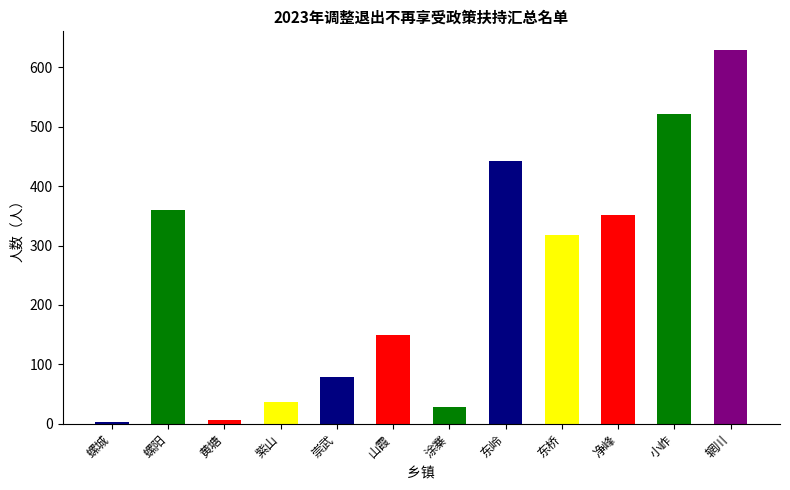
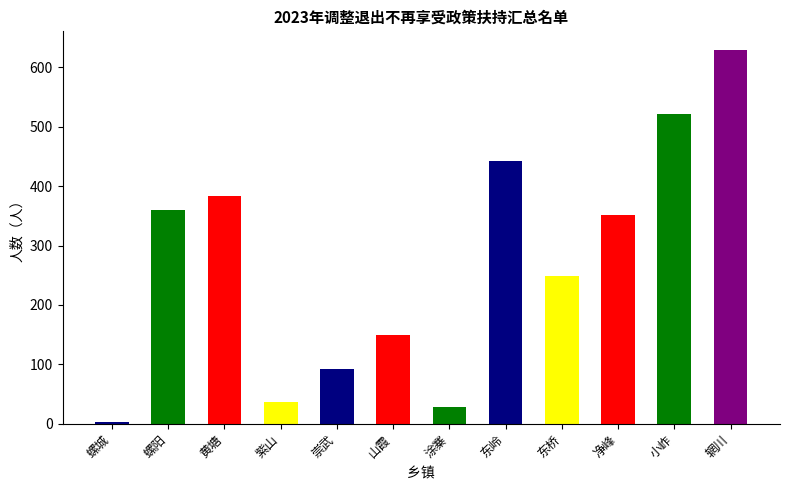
  {
    "螺阳": 360,
-   "黄塘": 10,
+   "黄塘": 380,
    "紫山": 40,
-   "崇武": 80,
+   "崇武": 90,
    "山霞": 150,
    "涂寨": 30,
    "东岭": 440,
-   "东桥": 320,
+   "东桥": 250,
    "净峰": 350,
    "小岞": 520,
    "辋川": 630
  }
